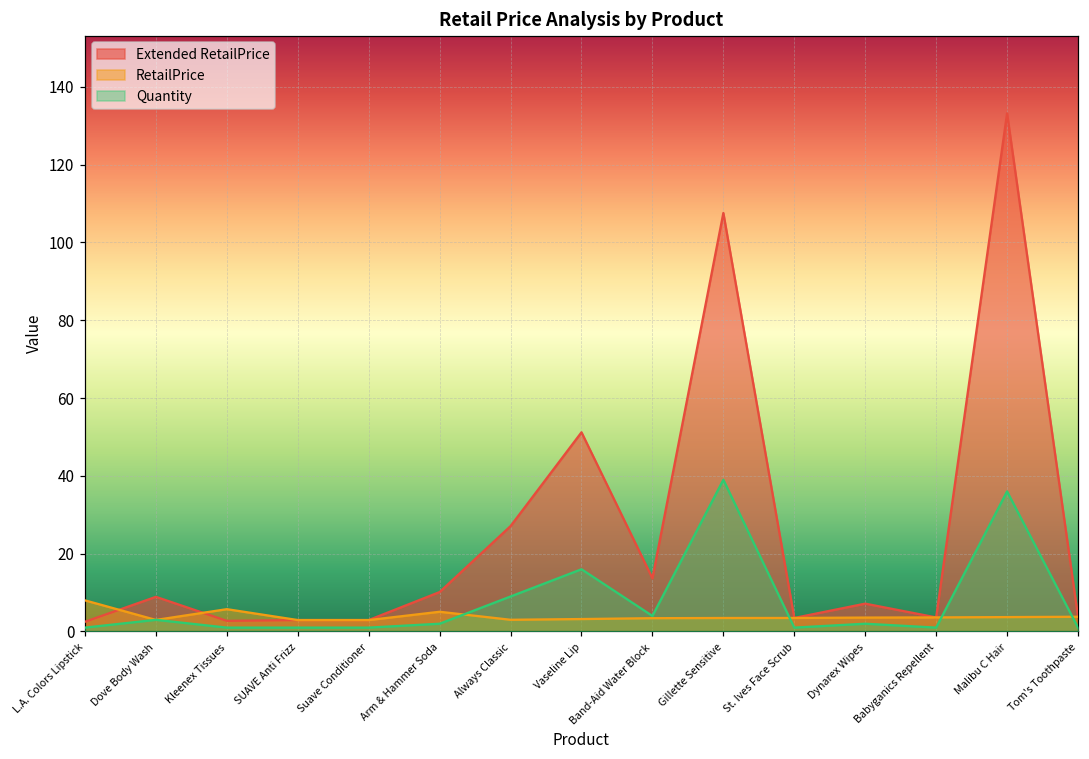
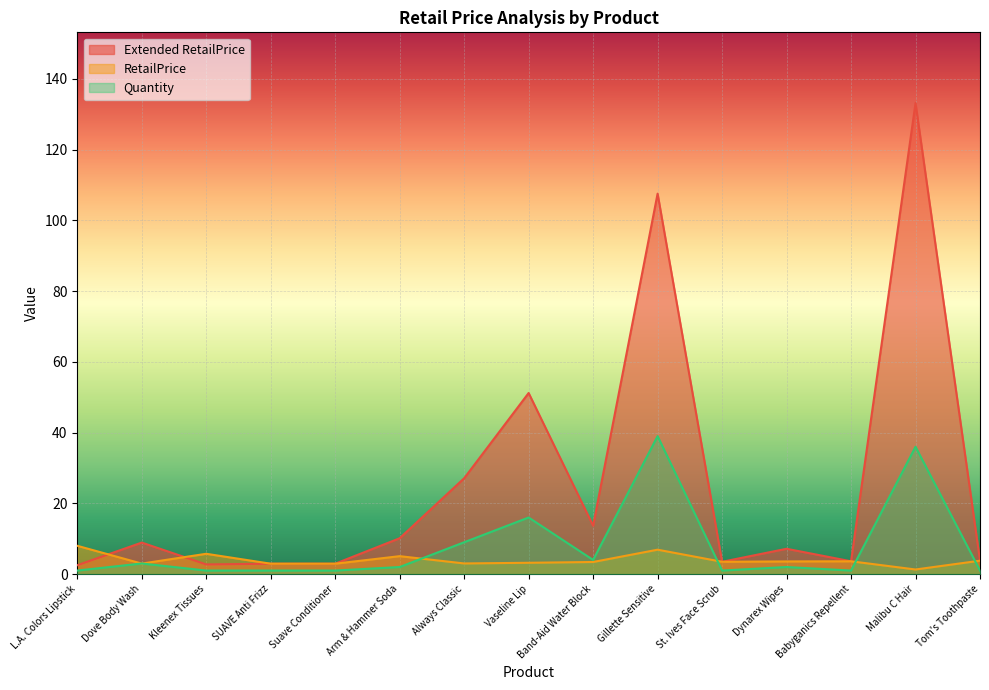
  {
    "Extended RetailPrice": {
      "L.A. Colors Lipstick": 3,
      "Dove Body Wash": 9,
      "Kleenex Tissues": 3,
      "Arm & Hammer Soda": 10,
      "Always Classic": 27,
      "Vaseline Lip": 51,
      "Band-Aid Water Block": 14,
      "Gillette Sensitive": 108,
      "Dynarex Wipes": 7,
      "Malibu C Hair": 133
    },
    "RetailPrice": {
      "L.A. Colors Lipstick": 8,
      "Kleenex Tissues": 6,
      "Arm & Hammer Soda": 5,
      "Always Classic": 3,
      "Vaseline Lip": 3,
-     "Gillette Sensitive": 3,
+     "Gillette Sensitive": 7,
      "Dynarex Wipes": 4,
-     "Malibu C Hair": 4
+     "Malibu C Hair": 1
    },
    "Quantity": {
      "L.A. Colors Lipstick": 1,
      "Kleenex Tissues": 1,
      "SUAVE Anti Frizz": 1,
      "Suave Conditioner": 1,
      "Arm & Hammer Soda": 2,
      "Always Classic": 9,
      "Vaseline Lip": 16,
      "Gillette Sensitive": 39,
      "St. Ives Face Scrub": 1,
      "Dynarex Wipes": 2,
      "Babyganics Repellent": 1,
      "Malibu C Hair": 36,
      "Tom's Toothpaste": 1
    }
  }
